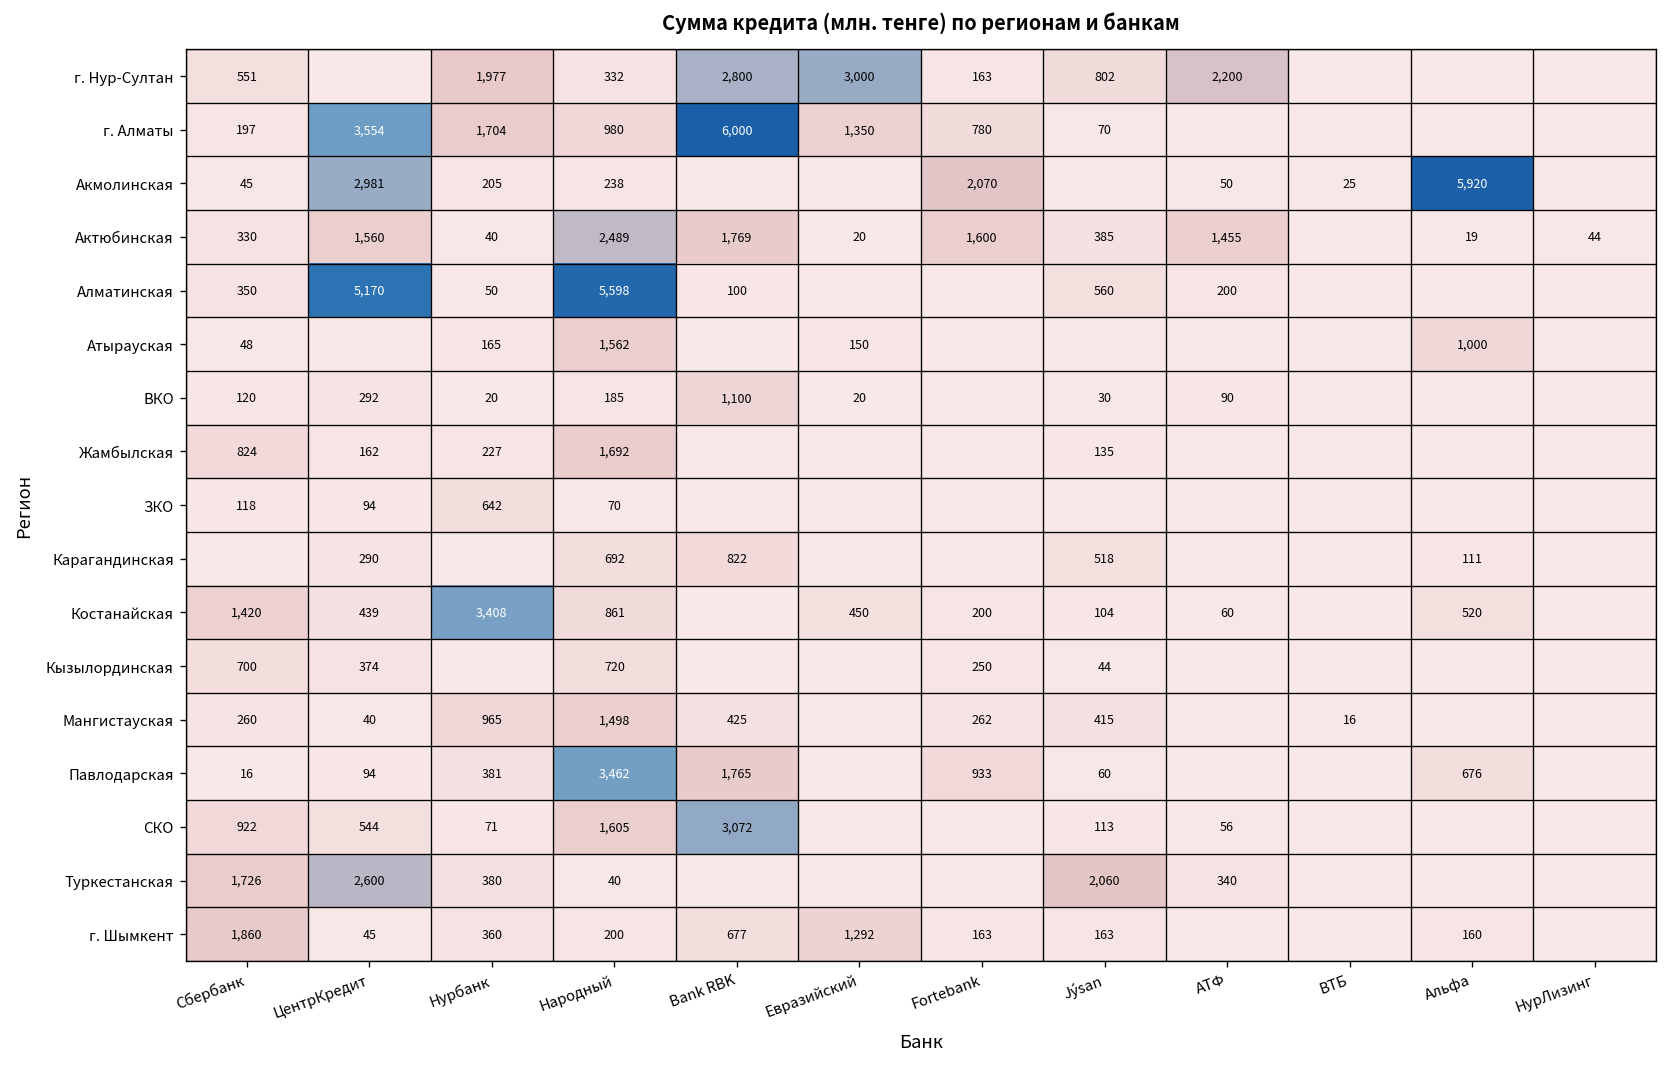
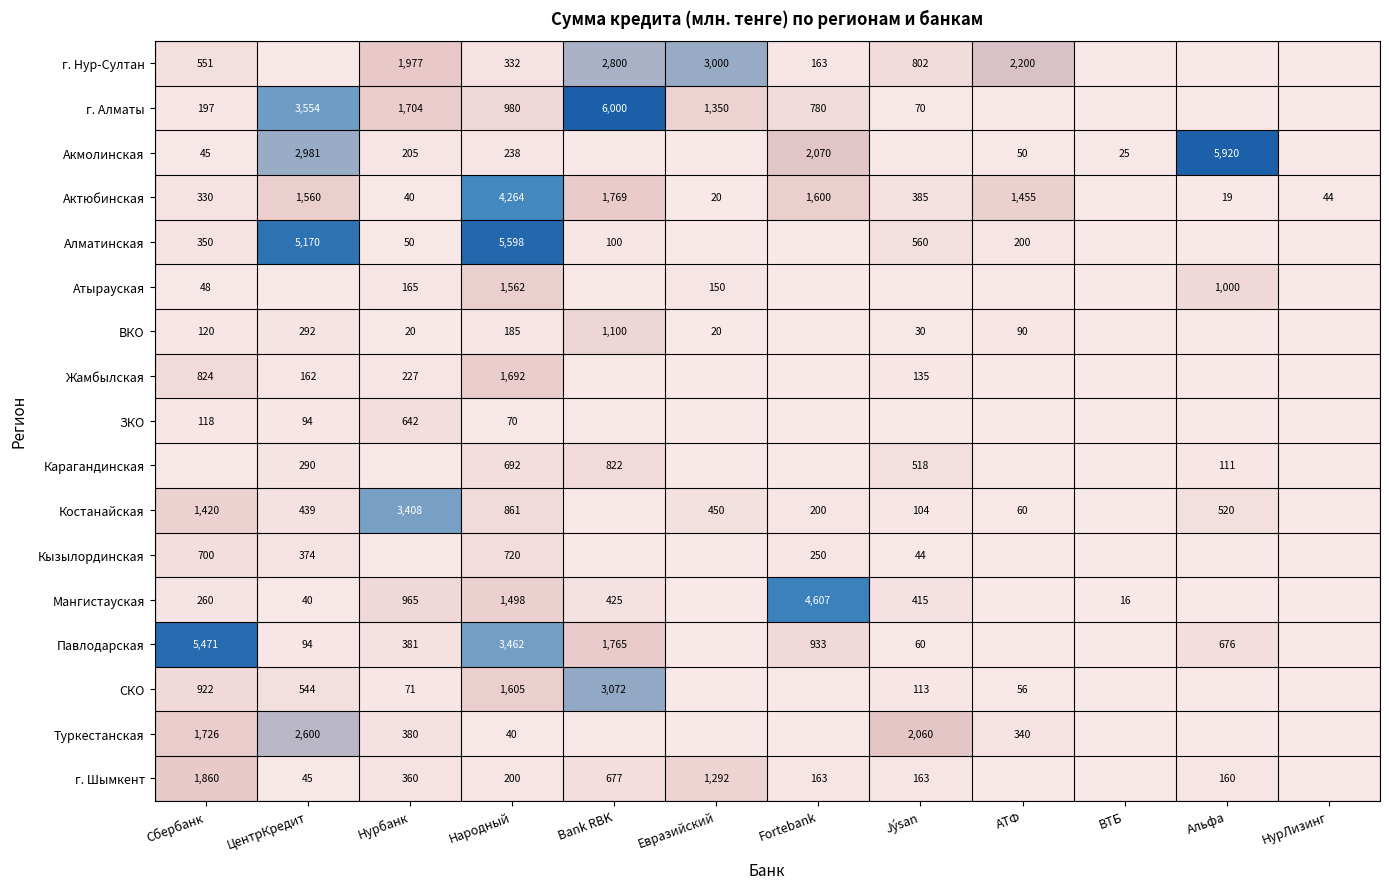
  {
    "г. Нур-Султан": {
      "Сбербанк": "551",
      "Нурбанк": "1,977",
      "Народный": "332",
      "Bank RBK": "2,800",
      "Евразийский": "3,000",
      "Fortebank": "163",
      "Jýsan": "802",
      "АТФ": "2,200"
    },
    "г. Алматы": {
      "Сбербанк": "197",
      "ЦентрКредит": "3,554",
      "Нурбанк": "1,704",
      "Народный": "980",
      "Bank RBK": "6,000",
      "Евразийский": "1,350",
      "Fortebank": "780",
      "Jýsan": "70"
    },
    "Акмолинская": {
      "Сбербанк": "45",
      "ЦентрКредит": "2,981",
      "Нурбанк": "205",
      "Народный": "238",
      "Fortebank": "2,070",
      "АТФ": "50",
      "ВТБ": "25",
      "Альфа": "5,920"
    },
    "Актюбинская": {
      "Сбербанк": "330",
      "ЦентрКредит": "1,560",
      "Нурбанк": "40",
-     "Народный": "2,489",
+     "Народный": "4,264",
      "Bank RBK": "1,769",
      "Евразийский": "20",
      "Fortebank": "1,600",
      "Jýsan": "385",
      "АТФ": "1,455",
      "Альфа": "19",
      "НурЛизинг": "44"
    },
    "Алматинская": {
      "Сбербанк": "350",
      "ЦентрКредит": "5,170",
      "Нурбанк": "50",
      "Народный": "5,598",
      "Bank RBK": "100",
      "Jýsan": "560",
      "АТФ": "200"
    },
    "Атырауская": {
      "Сбербанк": "48",
      "Нурбанк": "165",
      "Народный": "1,562",
      "Евразийский": "150",
      "Альфа": "1,000"
    },
    "ВКО": {
      "Сбербанк": "120",
      "ЦентрКредит": "292",
      "Нурбанк": "20",
      "Народный": "185",
      "Bank RBK": "1,100",
      "Евразийский": "20",
      "Jýsan": "30",
      "АТФ": "90"
    },
    "Жамбылская": {
      "Сбербанк": "824",
      "ЦентрКредит": "162",
      "Нурбанк": "227",
      "Народный": "1,692",
      "Jýsan": "135"
    },
    "ЗКО": {
      "Сбербанк": "118",
      "ЦентрКредит": "94",
      "Нурбанк": "642",
      "Народный": "70"
    },
    "Карагандинская": {
      "ЦентрКредит": "290",
      "Народный": "692",
      "Bank RBK": "822",
      "Jýsan": "518",
      "Альфа": "111"
    },
    "Костанайская": {
      "Сбербанк": "1,420",
      "ЦентрКредит": "439",
      "Нурбанк": "3,408",
      "Народный": "861",
      "Евразийский": "450",
      "Fortebank": "200",
      "Jýsan": "104",
      "АТФ": "60",
      "Альфа": "520"
    },
    "Кызылординская": {
      "Сбербанк": "700",
      "ЦентрКредит": "374",
      "Народный": "720",
      "Fortebank": "250",
      "Jýsan": "44"
    },
    "Мангистауская": {
      "Сбербанк": "260",
      "ЦентрКредит": "40",
      "Нурбанк": "965",
      "Народный": "1,498",
      "Bank RBK": "425",
-     "Fortebank": "262",
+     "Fortebank": "4,607",
      "Jýsan": "415",
      "ВТБ": "16"
    },
    "Павлодарская": {
-     "Сбербанк": "16",
+     "Сбербанк": "5,471",
      "ЦентрКредит": "94",
      "Нурбанк": "381",
      "Народный": "3,462",
      "Bank RBK": "1,765",
      "Fortebank": "933",
      "Jýsan": "60",
      "Альфа": "676"
    },
    "СКО": {
      "Сбербанк": "922",
      "ЦентрКредит": "544",
      "Нурбанк": "71",
      "Народный": "1,605",
      "Bank RBK": "3,072",
      "Jýsan": "113",
      "АТФ": "56"
    },
    "Туркестанская": {
      "Сбербанк": "1,726",
      "ЦентрКредит": "2,600",
      "Нурбанк": "380",
      "Народный": "40",
      "Jýsan": "2,060",
      "АТФ": "340"
    },
    "г. Шымкент": {
      "Сбербанк": "1,860",
      "ЦентрКредит": "45",
      "Нурбанк": "360",
      "Народный": "200",
      "Bank RBK": "677",
      "Евразийский": "1,292",
      "Fortebank": "163",
      "Jýsan": "163",
      "Альфа": "160"
    }
  }
